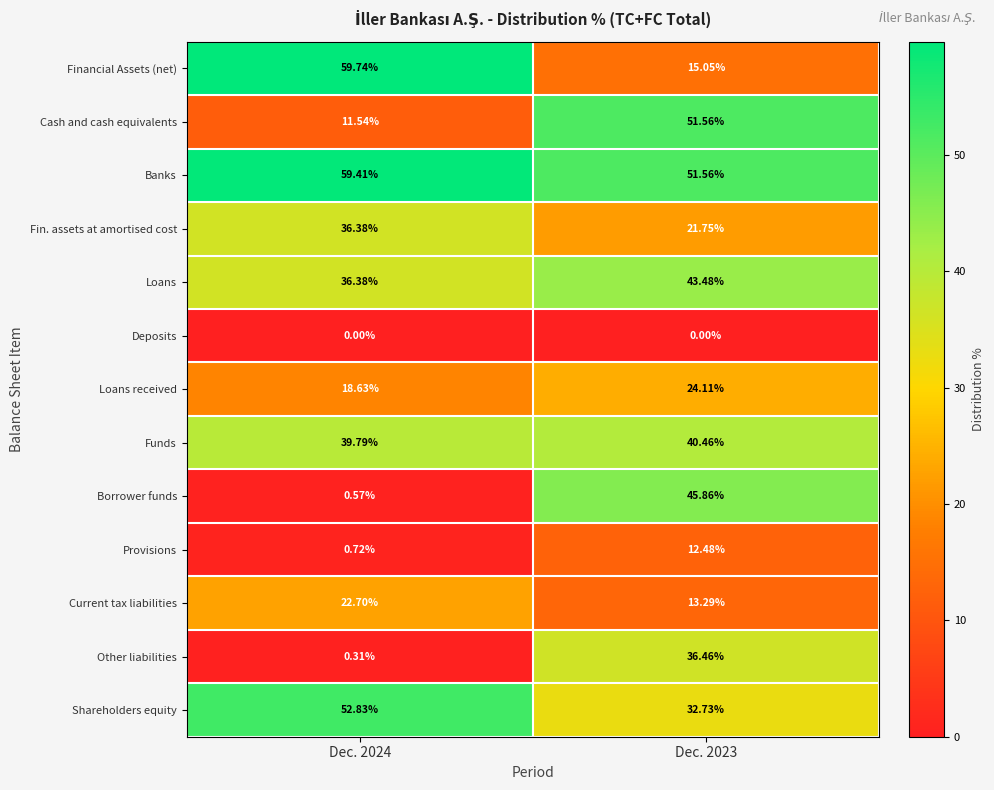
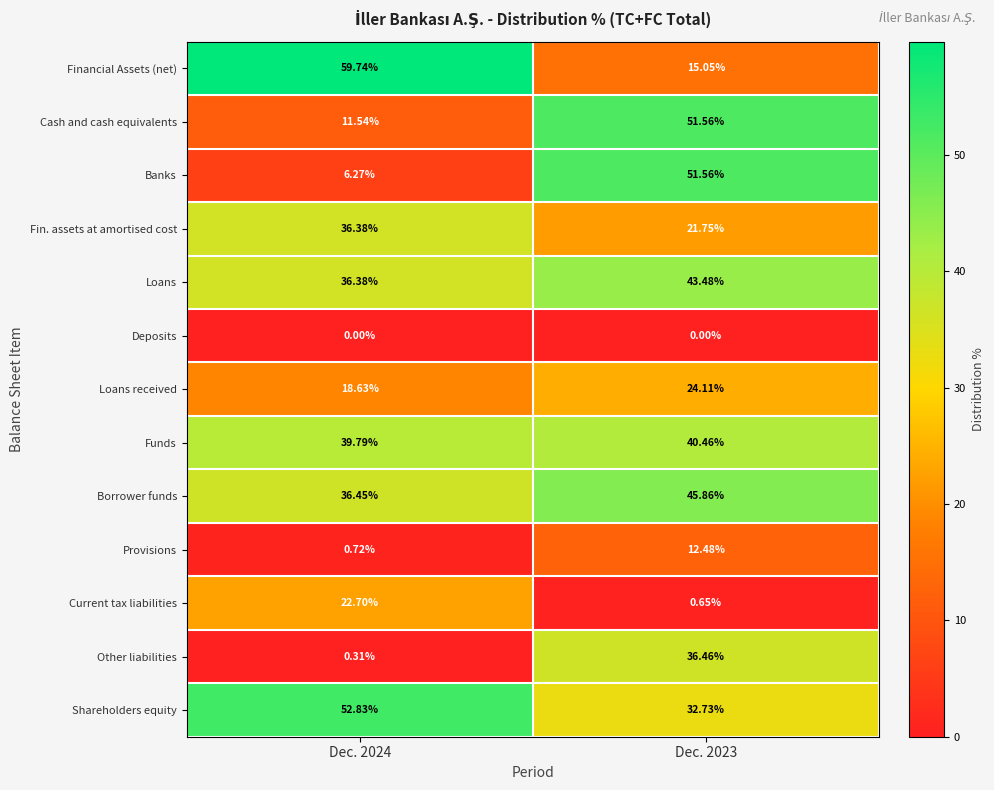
  {
    "Financial Assets (net)": {
      "Dec. 2024": "59.74%",
      "Dec. 2023": "15.05%"
    },
    "Cash and cash equivalents": {
      "Dec. 2024": "11.54%",
      "Dec. 2023": "51.56%"
    },
    "Banks": {
-     "Dec. 2024": "59.41%",
+     "Dec. 2024": "6.27%",
      "Dec. 2023": "51.56%"
    },
    "Fin. assets at amortised cost": {
      "Dec. 2024": "36.38%",
      "Dec. 2023": "21.75%"
    },
    "Loans": {
      "Dec. 2024": "36.38%",
      "Dec. 2023": "43.48%"
    },
    "Deposits": {
      "Dec. 2024": "0.00%",
      "Dec. 2023": "0.00%"
    },
    "Loans received": {
      "Dec. 2024": "18.63%",
      "Dec. 2023": "24.11%"
    },
    "Funds": {
      "Dec. 2024": "39.79%",
      "Dec. 2023": "40.46%"
    },
    "Borrower funds": {
-     "Dec. 2024": "0.57%",
+     "Dec. 2024": "36.45%",
      "Dec. 2023": "45.86%"
    },
    "Provisions": {
      "Dec. 2024": "0.72%",
      "Dec. 2023": "12.48%"
    },
    "Current tax liabilities": {
      "Dec. 2024": "22.70%",
-     "Dec. 2023": "13.29%"
+     "Dec. 2023": "0.65%"
    },
    "Other liabilities": {
      "Dec. 2024": "0.31%",
      "Dec. 2023": "36.46%"
    },
    "Shareholders equity": {
      "Dec. 2024": "52.83%",
      "Dec. 2023": "32.73%"
    }
  }
